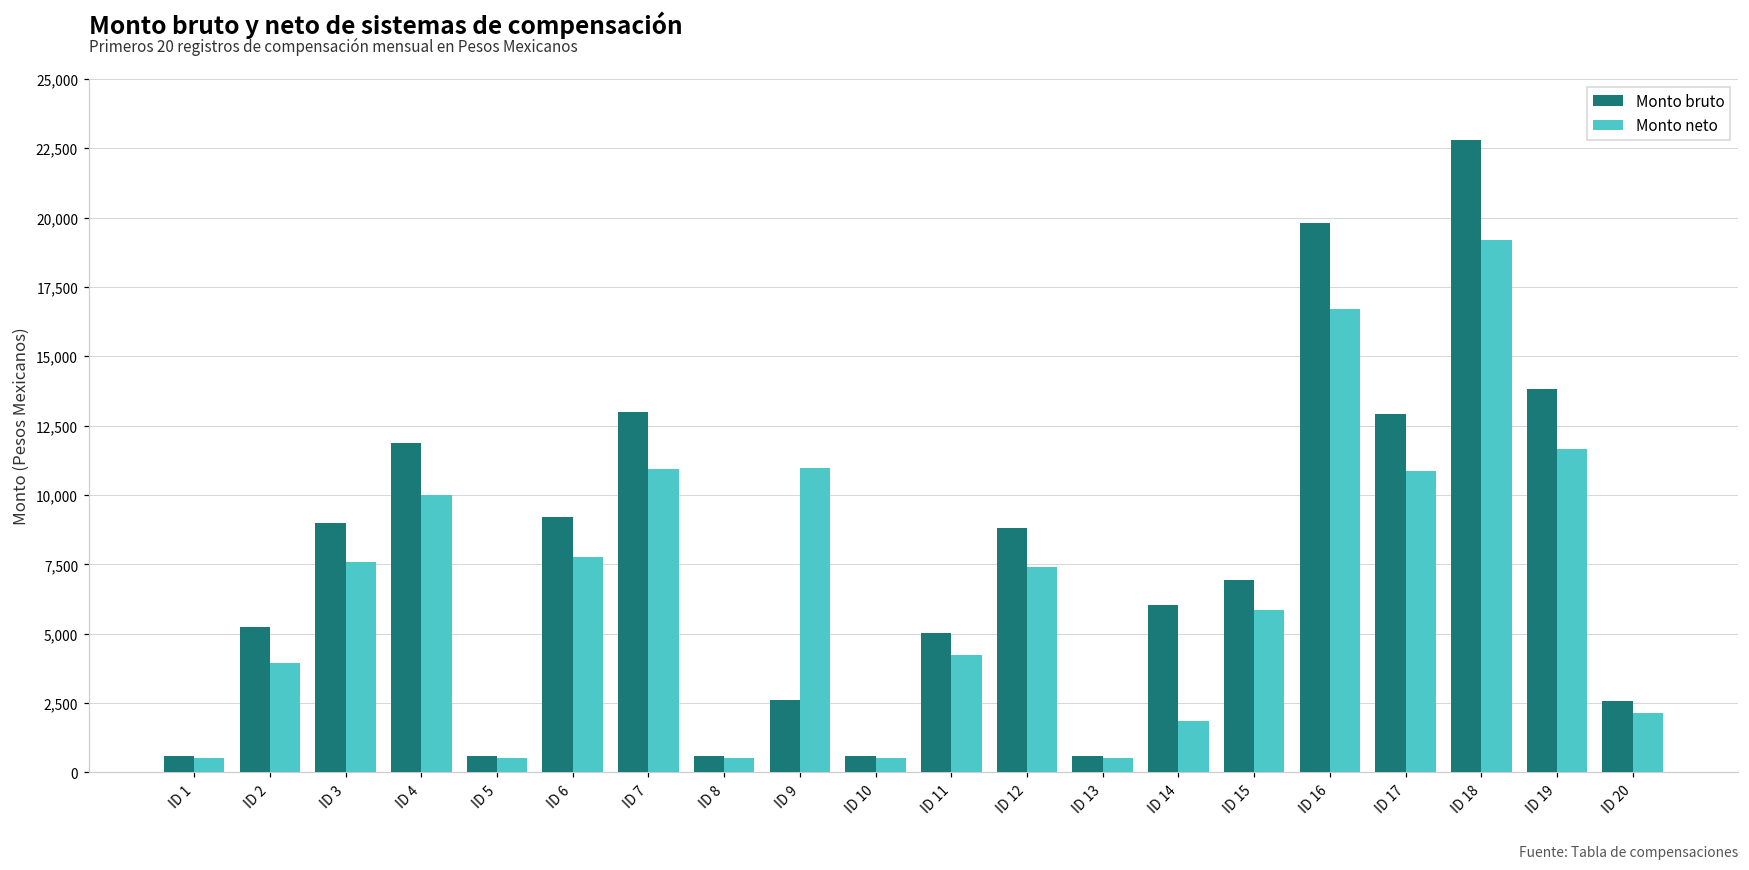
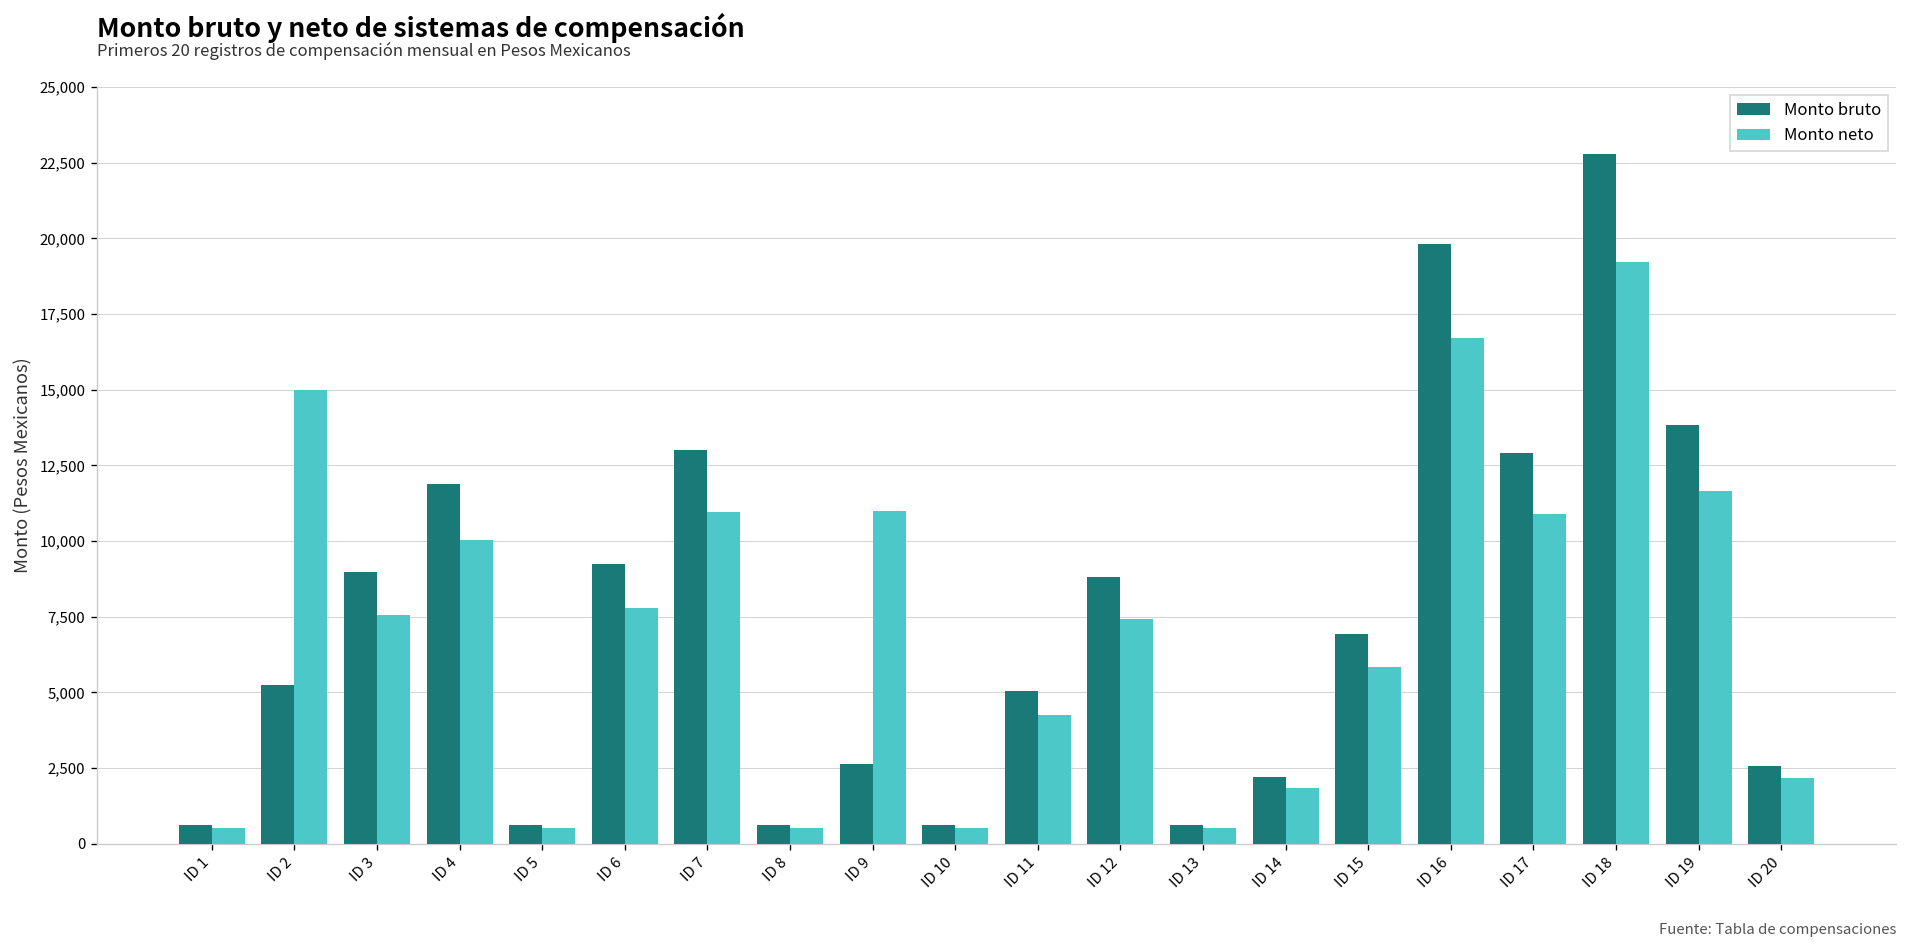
  {
    "Monto bruto": {
      "ID 1": "600",
      "ID 2": "5,200",
      "ID 3": "9,000",
      "ID 4": "11,900",
      "ID 5": "600",
      "ID 6": "9,200",
      "ID 7": "13,000",
      "ID 8": "600",
      "ID 9": "2,600",
      "ID 10": "600",
      "ID 11": "5,000",
      "ID 12": "8,800",
      "ID 13": "600",
-     "ID 14": "6,100",
+     "ID 14": "2,200",
      "ID 15": "6,900",
      "ID 16": "19,800",
      "ID 17": "12,900",
      "ID 18": "22,800",
      "ID 19": "13,800",
      "ID 20": "2,600"
    },
    "Monto neto": {
      "ID 1": "500",
-     "ID 2": "4,000",
+     "ID 2": "15,000",
      "ID 3": "7,600",
      "ID 4": "10,000",
      "ID 5": "500",
      "ID 6": "7,800",
      "ID 7": "11,000",
      "ID 8": "500",
      "ID 9": "11,000",
      "ID 10": "500",
      "ID 11": "4,200",
      "ID 12": "7,400",
      "ID 13": "500",
      "ID 14": "1,900",
      "ID 15": "5,800",
      "ID 16": "16,700",
      "ID 17": "10,900",
      "ID 18": "19,200",
      "ID 19": "11,600",
      "ID 20": "2,200"
    }
  }
